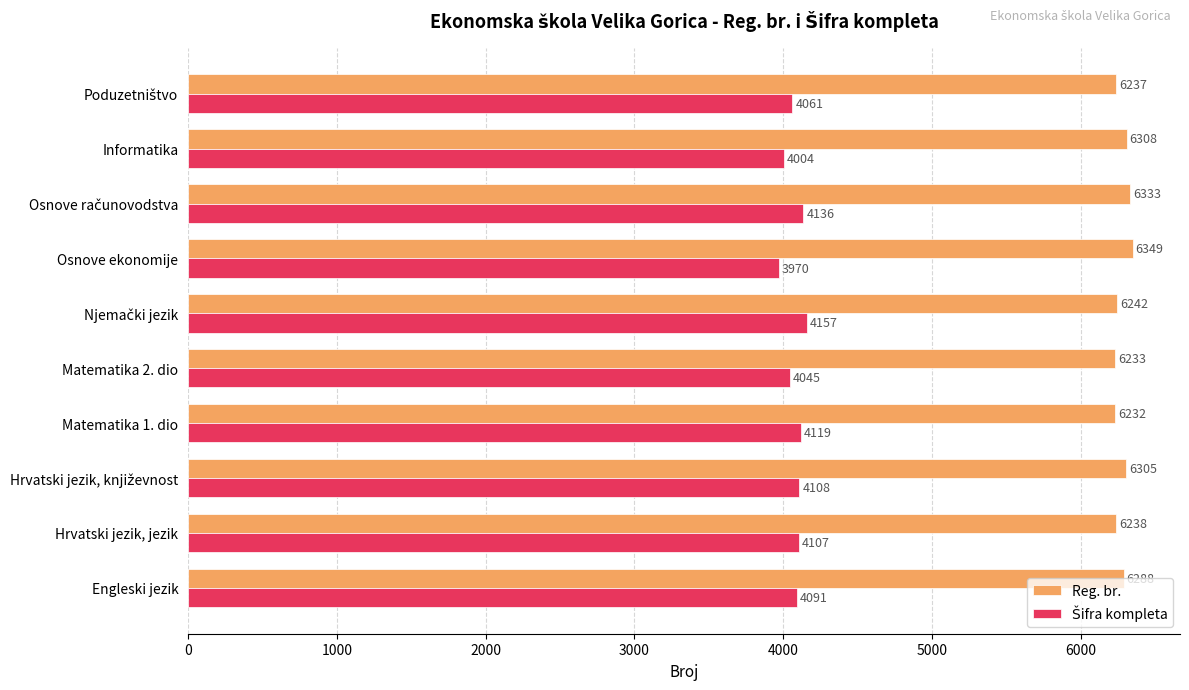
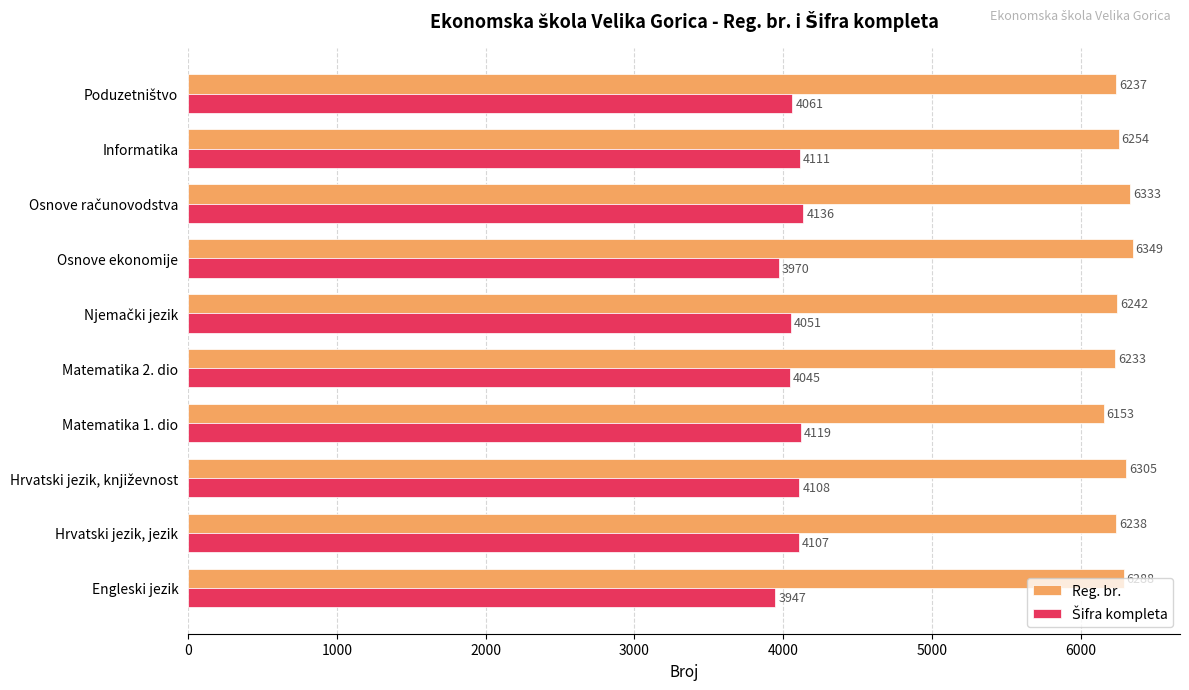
  {
    "Reg. br.": {
      "Poduzetništvo": 6237,
-     "Informatika": 6308,
+     "Informatika": 6254,
      "Osnove računovodstva": 6333,
      "Osnove ekonomije": 6349,
      "Njemački jezik": 6242,
      "Matematika 2. dio": 6233,
-     "Matematika 1. dio": 6232,
+     "Matematika 1. dio": 6153,
      "Hrvatski jezik, književnost": 6305,
      "Hrvatski jezik, jezik": 6238
    },
    "Šifra kompleta": {
      "Poduzetništvo": 4061,
-     "Informatika": 4004,
+     "Informatika": 4111,
      "Osnove računovodstva": 4136,
      "Osnove ekonomije": 3970,
-     "Njemački jezik": 4157,
+     "Njemački jezik": 4051,
      "Matematika 2. dio": 4045,
      "Matematika 1. dio": 4119,
      "Hrvatski jezik, književnost": 4108,
      "Hrvatski jezik, jezik": 4107,
-     "Engleski jezik": 4091
+     "Engleski jezik": 3947
    }
  }
